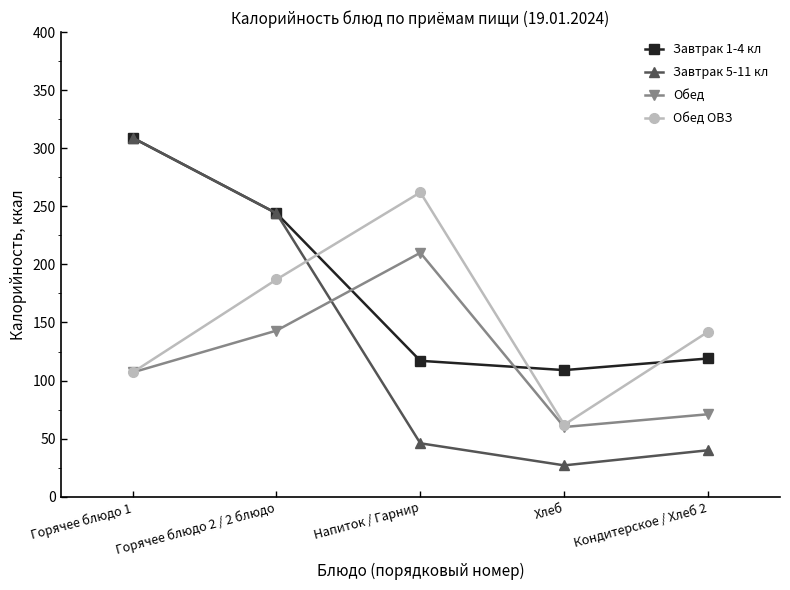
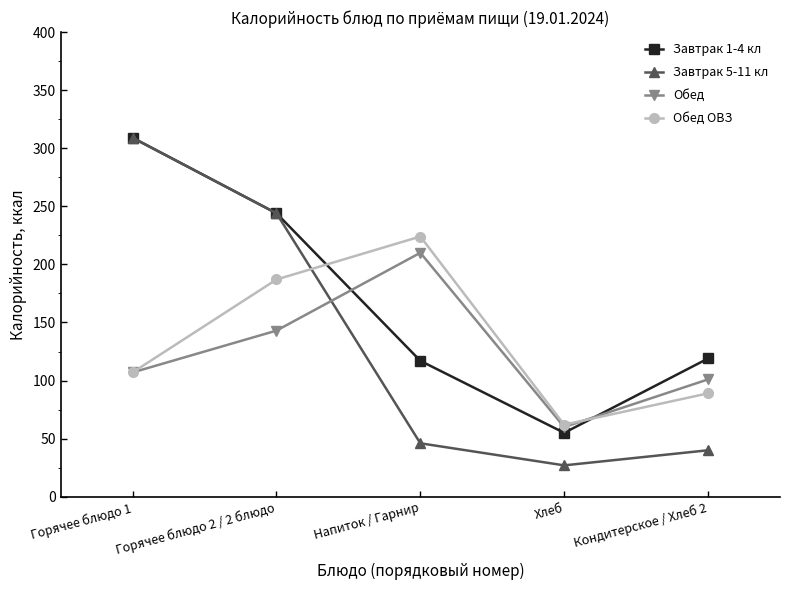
  {
    "Завтрак 1-4 кл": {
      "Напиток / Гарнир": 117,
-     "Хлеб": 109,
+     "Хлеб": 55,
      "Кондитерское / Хлеб 2": 119
    },
    "Завтрак 5-11 кл": {
      "Напиток / Гарнир": 46,
      "Хлеб": 27,
      "Кондитерское / Хлеб 2": 40
    },
    "Обед": {
      "Горячее блюдо 2 / 2 блюдо": 143,
      "Напиток / Гарнир": 210,
-     "Кондитерское / Хлеб 2": 71
+     "Кондитерское / Хлеб 2": 101
    },
    "Обед ОВЗ": {
      "Горячее блюдо 2 / 2 блюдо": 187,
-     "Напиток / Гарнир": 262,
-     "Кондитерское / Хлеб 2": 142
+     "Напиток / Гарнир": 224,
+     "Кондитерское / Хлеб 2": 89
    }
  }
